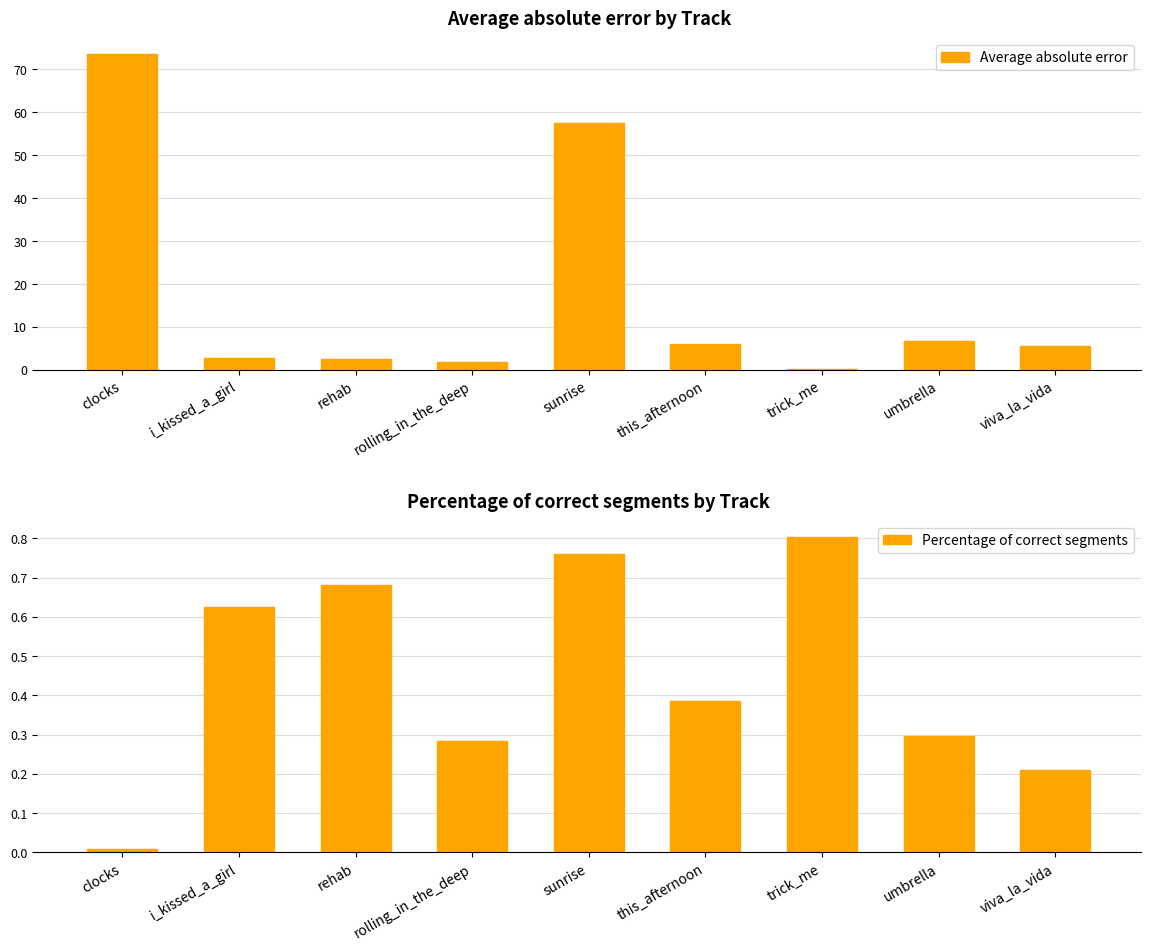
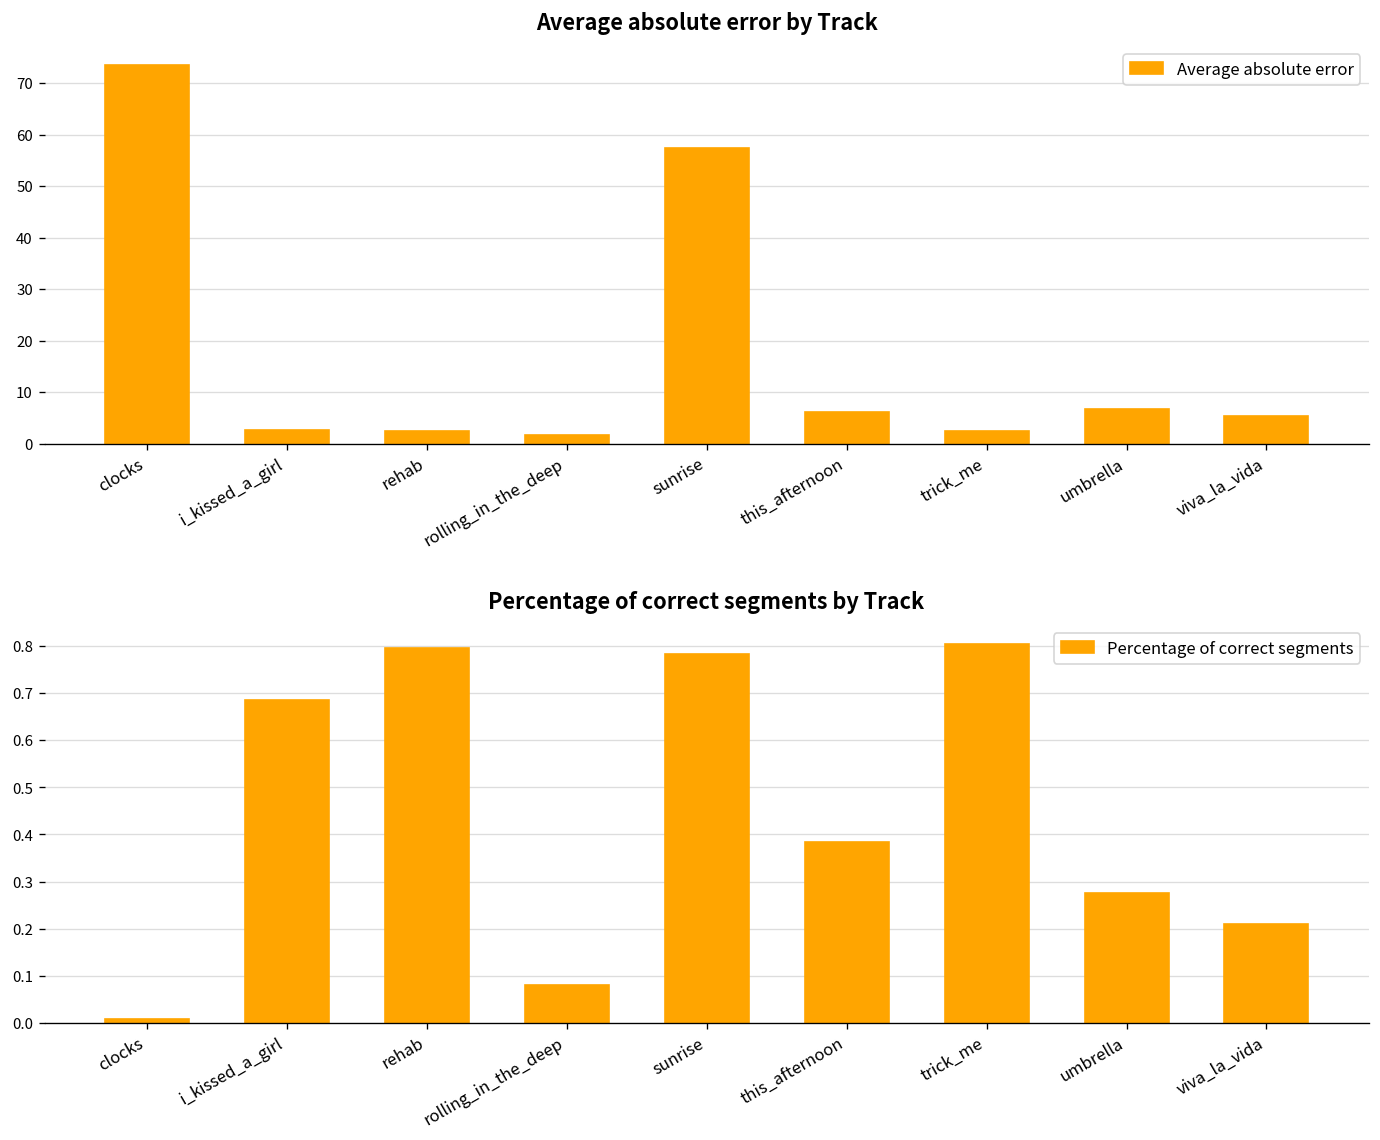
  {
    "Average absolute error by Track": {
      "clocks": 74,
      "i_kissed_a_girl": 3,
      "rehab": 3,
      "rolling_in_the_deep": 2,
      "sunrise": 57,
      "this_afternoon": 6,
-     "trick_me": 0,
+     "trick_me": 2,
      "umbrella": 7,
      "viva_la_vida": 5
    },
    "Percentage of correct segments by Track": {
      "clocks": 0.01,
-     "i_kissed_a_girl": 0.63,
-     "rehab": 0.68,
-     "rolling_in_the_deep": 0.28,
-     "sunrise": 0.76,
+     "i_kissed_a_girl": 0.69,
+     "rehab": 0.80,
+     "rolling_in_the_deep": 0.08,
+     "sunrise": 0.78,
      "this_afternoon": 0.39,
      "trick_me": 0.80,
-     "umbrella": 0.30,
+     "umbrella": 0.28,
      "viva_la_vida": 0.21
    }
  }
